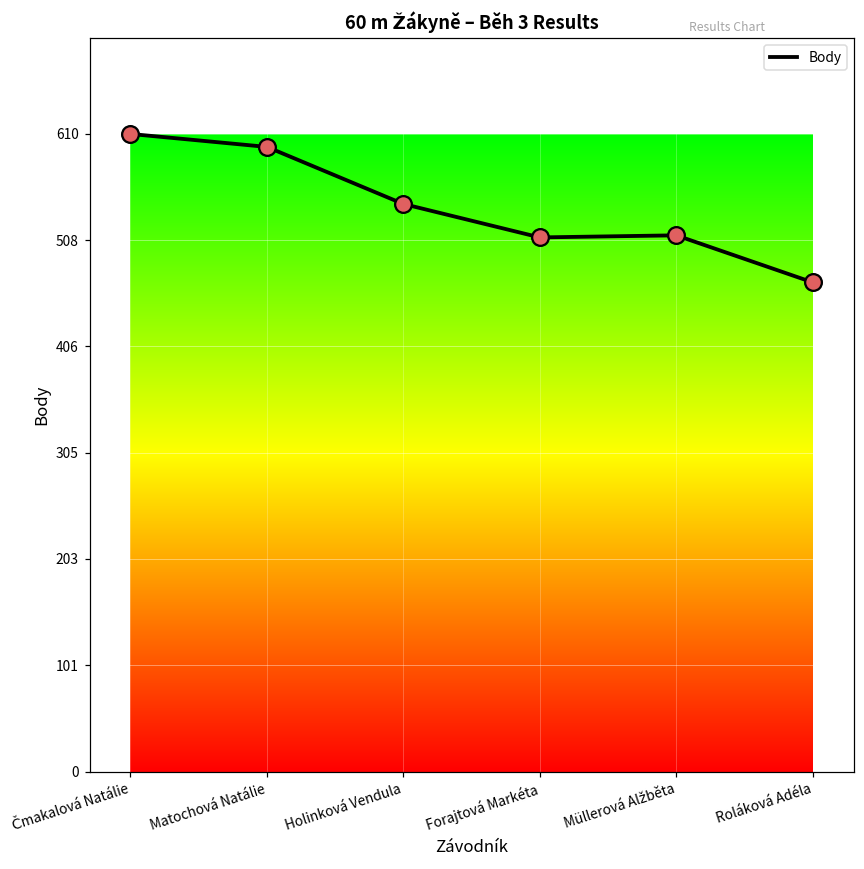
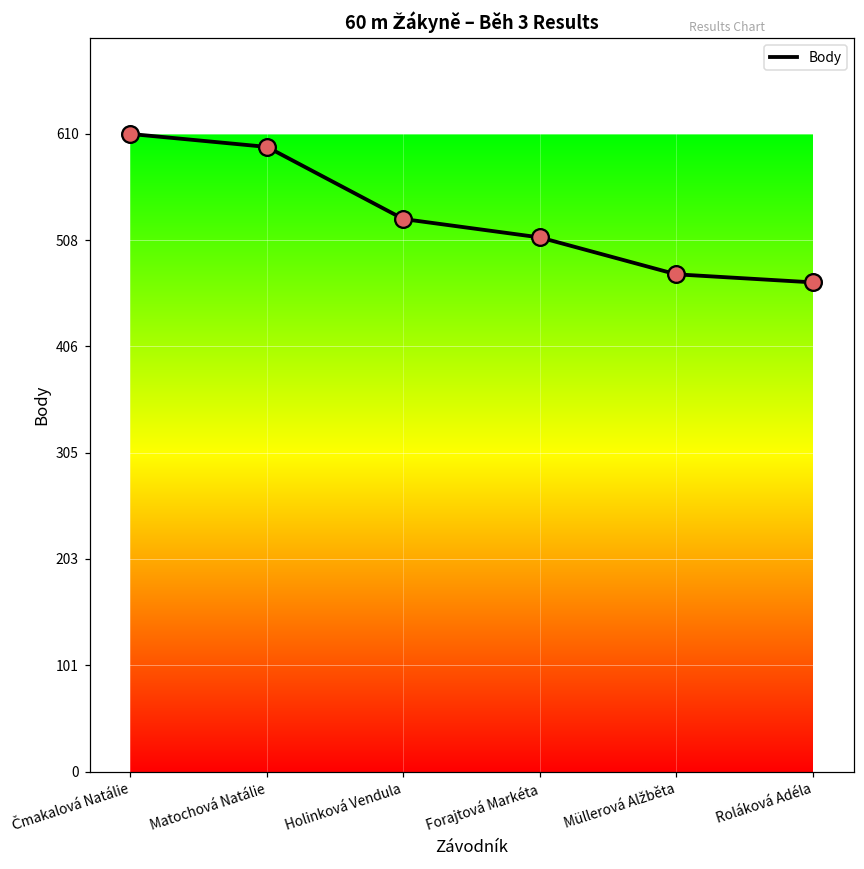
  {
    "Čmakalová Natálie": 610,
    "Matochová Natálie": 600,
-   "Holinková Vendula": 540,
+   "Holinková Vendula": 530,
    "Forajtová Markéta": 510,
-   "Müllerová Alžběta": 510,
+   "Müllerová Alžběta": 480,
    "Roláková Adéla": 470
  }
